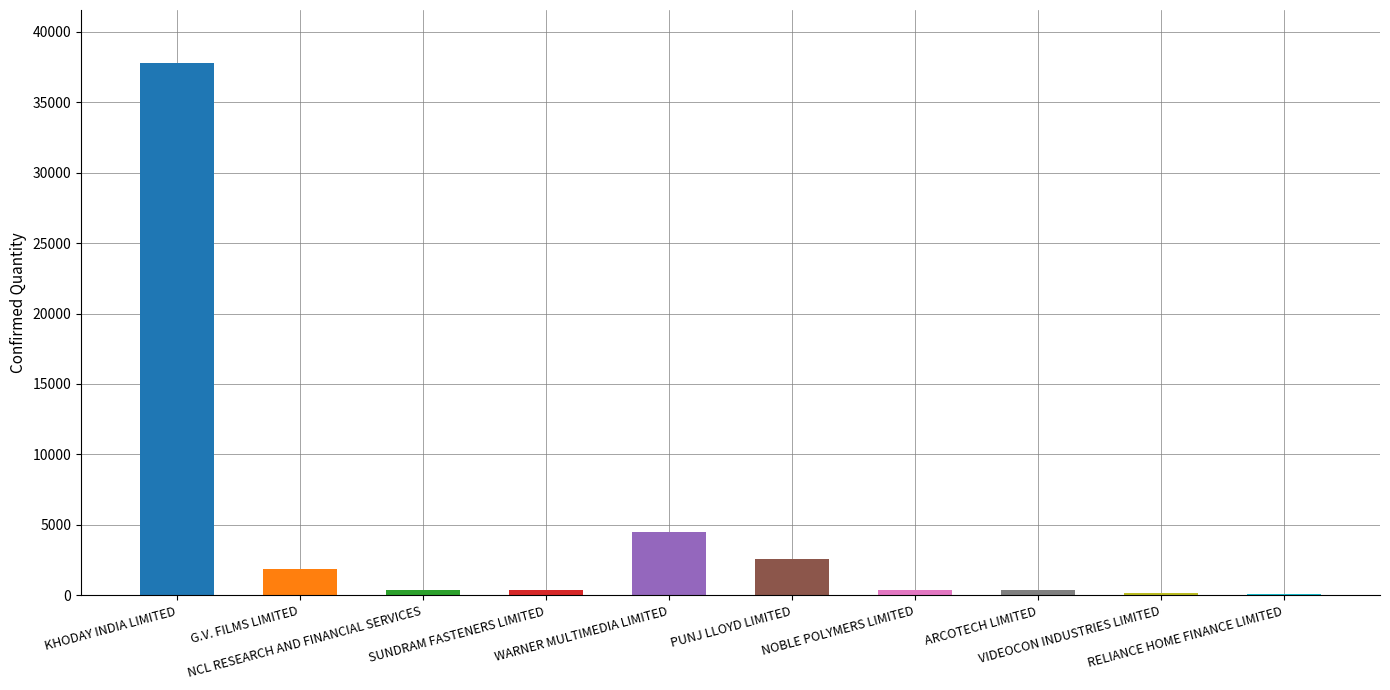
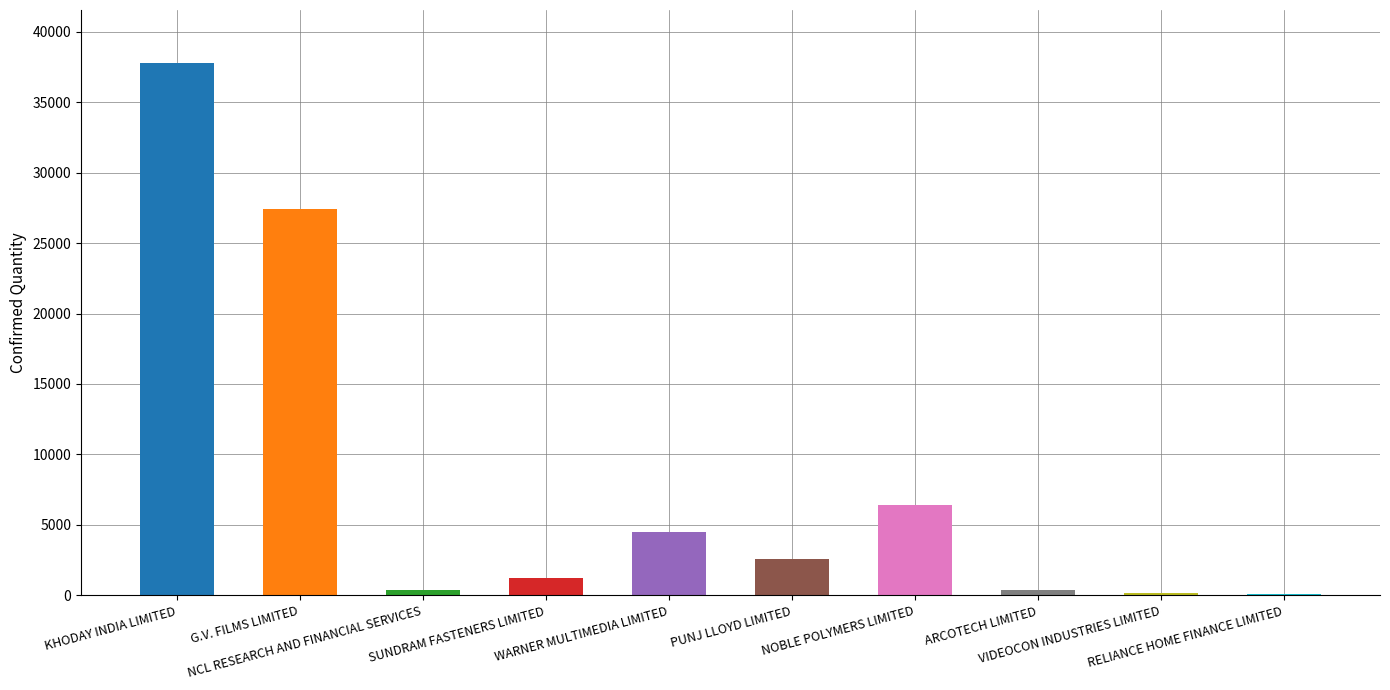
  {
    "KHODAY INDIA LIMITED": 37800,
-   "G.V. FILMS LIMITED": 1900,
+   "G.V. FILMS LIMITED": 27400,
    "NCL RESEARCH AND FINANCIAL SERVICES": 400,
-   "SUNDRAM FASTENERS LIMITED": 400,
+   "SUNDRAM FASTENERS LIMITED": 1200,
    "WARNER MULTIMEDIA LIMITED": 4500,
    "PUNJ LLOYD LIMITED": 2600,
-   "NOBLE POLYMERS LIMITED": 400,
+   "NOBLE POLYMERS LIMITED": 6400,
    "ARCOTECH LIMITED": 400,
    "VIDEOCON INDUSTRIES LIMITED": 200
  }
